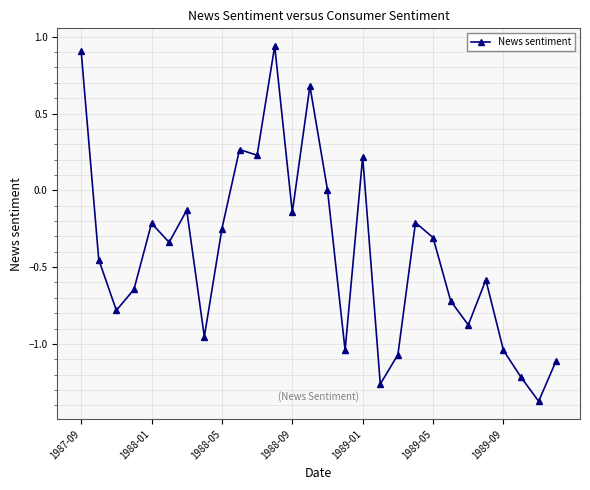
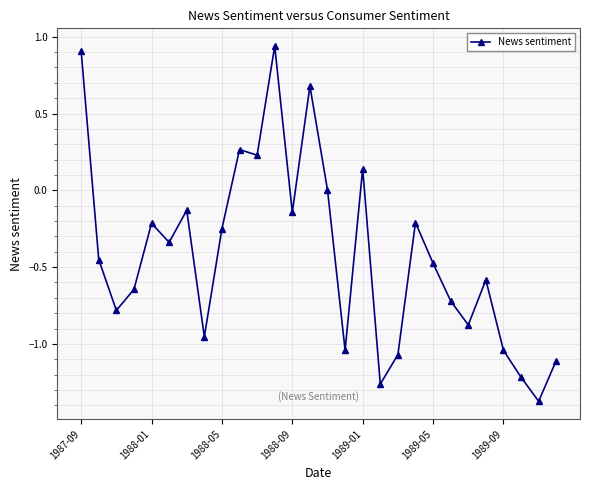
  {
    "1987-09": 0.91,
    "1988-01": -0.21,
    "1988-05": -0.25,
    "1988-09": -0.14,
-   "1989-01": 0.22,
-   "1989-05": -0.31,
+   "1989-01": 0.14,
+   "1989-05": -0.48,
    "1989-09": -1.04
  }
